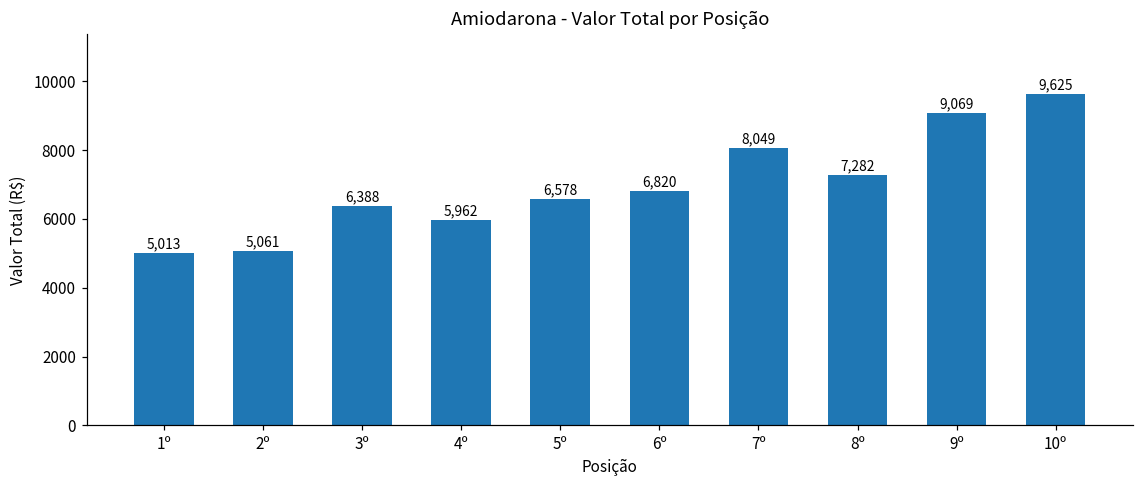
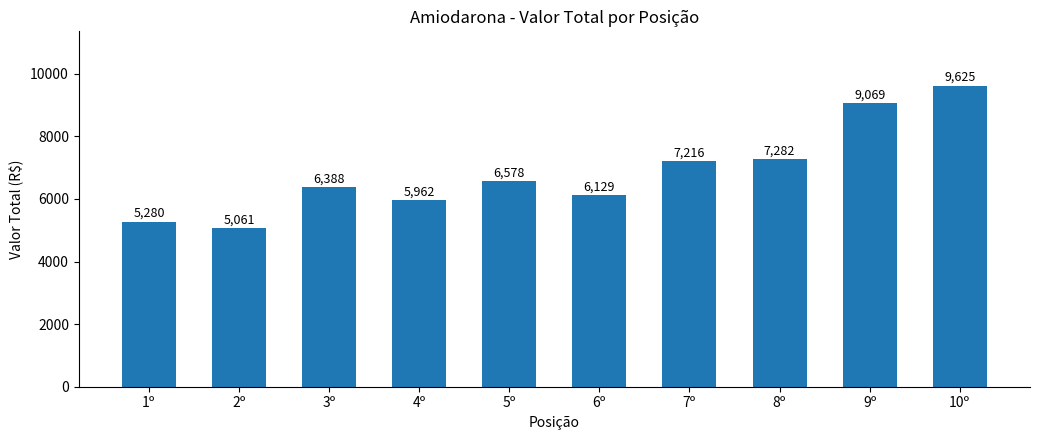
  {
-   "1º": "5,013",
+   "1º": "5,280",
    "2º": "5,061",
    "3º": "6,388",
    "4º": "5,962",
    "5º": "6,578",
-   "6º": "6,820",
-   "7º": "8,049",
+   "6º": "6,129",
+   "7º": "7,216",
    "8º": "7,282",
    "9º": "9,069",
    "10º": "9,625"
  }
